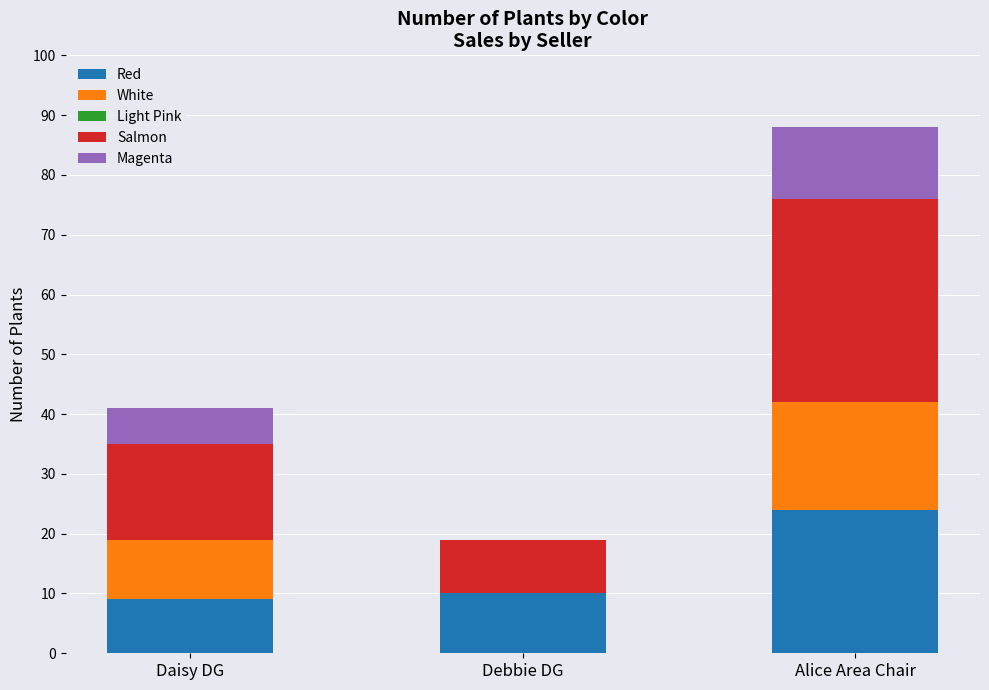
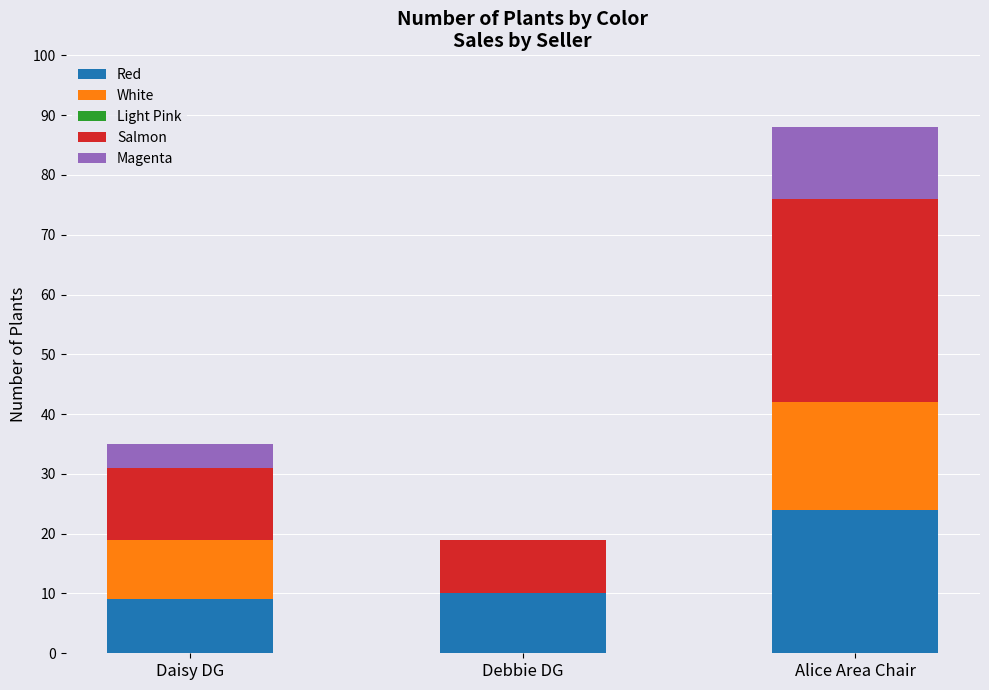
  {
    "Red": {
      "Daisy DG": 9,
      "Debbie DG": 10,
      "Alice Area Chair": 24
    },
    "Light Pink": {
      "Debbie DG": 0
    },
    "Salmon": {
-     "Daisy DG": 16,
+     "Daisy DG": 12,
      "Debbie DG": 9,
      "Alice Area Chair": 34
    },
    "Magenta": {
-     "Daisy DG": 6,
+     "Daisy DG": 4,
      "Debbie DG": 0,
      "Alice Area Chair": 12
    }
  }
